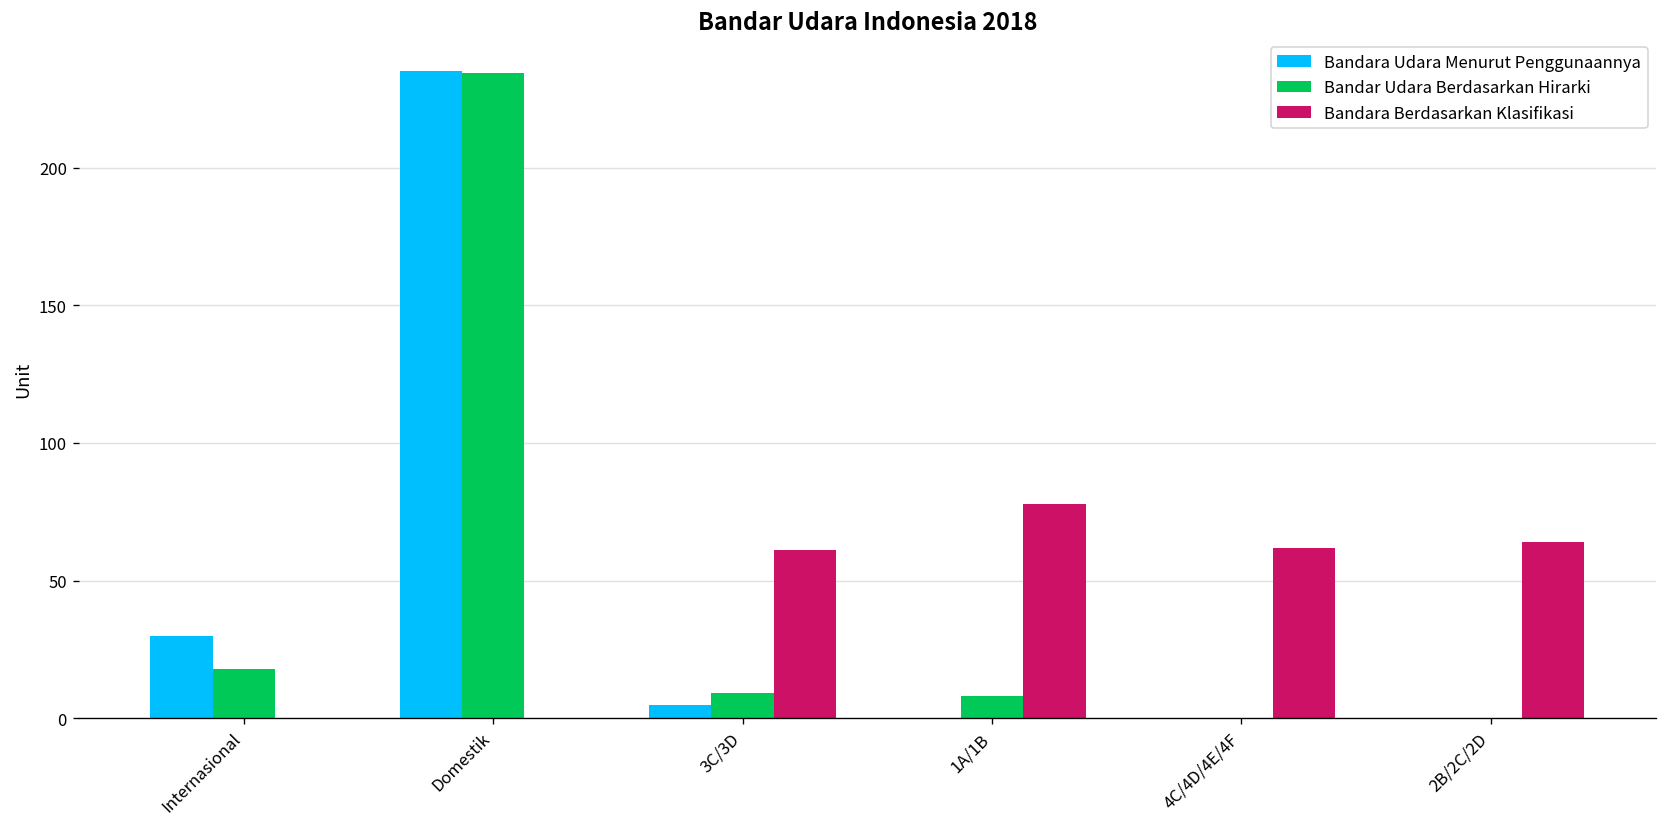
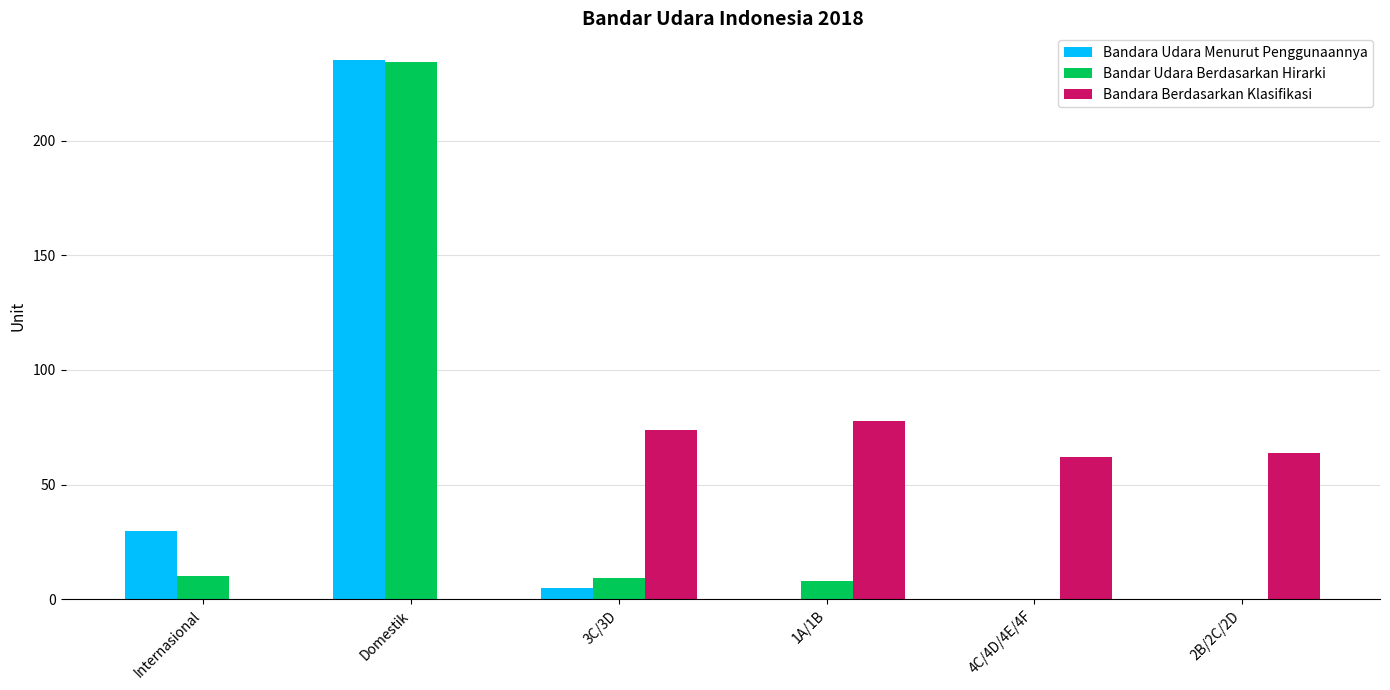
  {
    "Bandara Udara Menurut Penggunaannya": {
      "Internasional": 30,
      "Domestik": 235,
      "3C/3D": 5,
      "1A/1B": 0,
      "4C/4D/4E/4F": 0,
      "2B/2C/2D": 0
    },
    "Bandar Udara Berdasarkan Hirarki": {
-     "Internasional": 18,
+     "Internasional": 10,
      "Domestik": 234,
      "3C/3D": 9,
      "1A/1B": 8,
      "4C/4D/4E/4F": 0,
      "2B/2C/2D": 0
    },
    "Bandara Berdasarkan Klasifikasi": {
      "Internasional": 0,
      "Domestik": 0,
-     "3C/3D": 61,
+     "3C/3D": 74,
      "1A/1B": 78,
      "4C/4D/4E/4F": 62,
      "2B/2C/2D": 64
    }
  }
